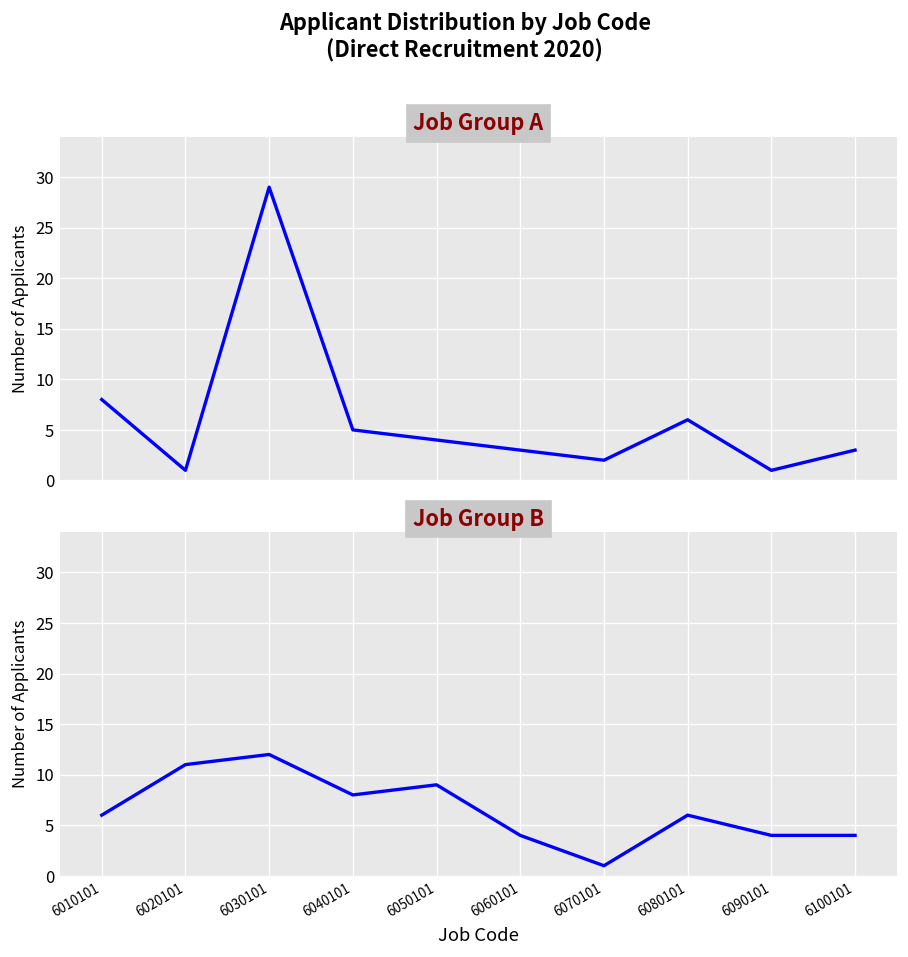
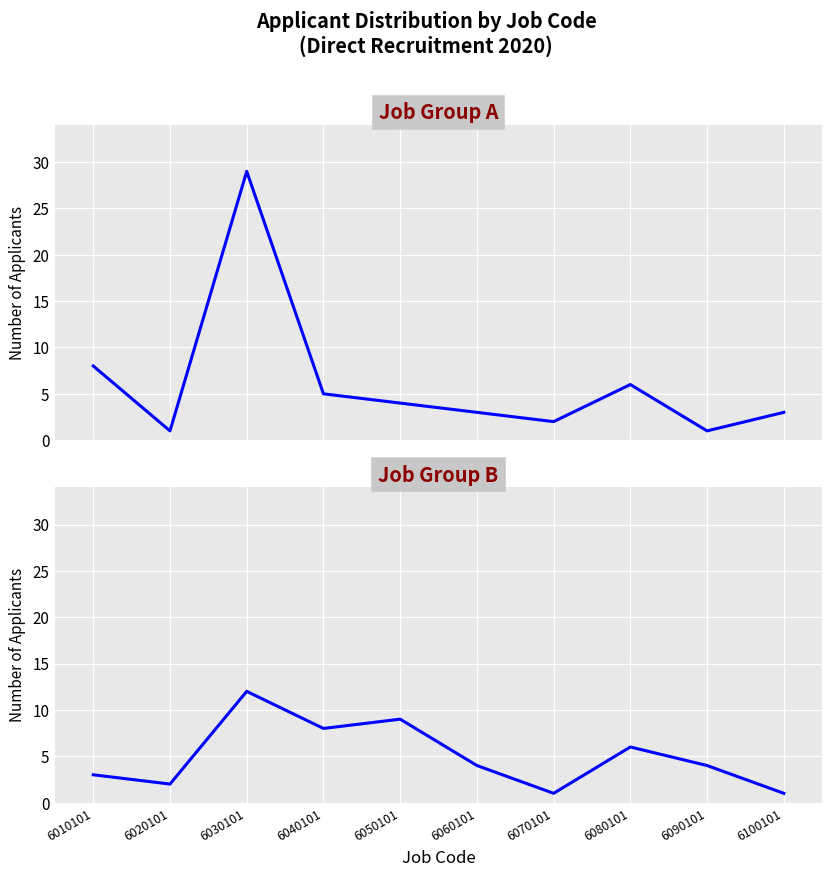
  {
    "Job Group B": {
-     "6010101": 6,
-     "6020101": 11,
+     "6010101": 3,
+     "6020101": 2,
      "6030101": 12,
      "6040101": 8,
      "6050101": 9,
      "6060101": 4,
      "6070101": 1,
      "6080101": 6,
      "6090101": 4,
-     "6100101": 4
+     "6100101": 1
    }
  }
